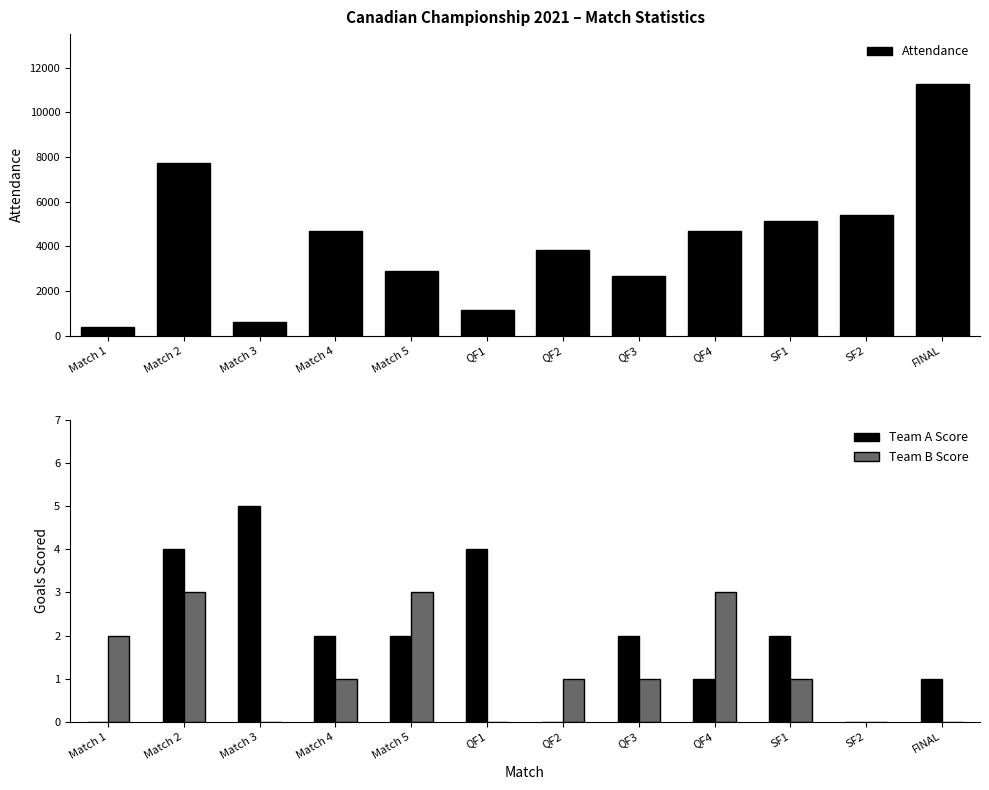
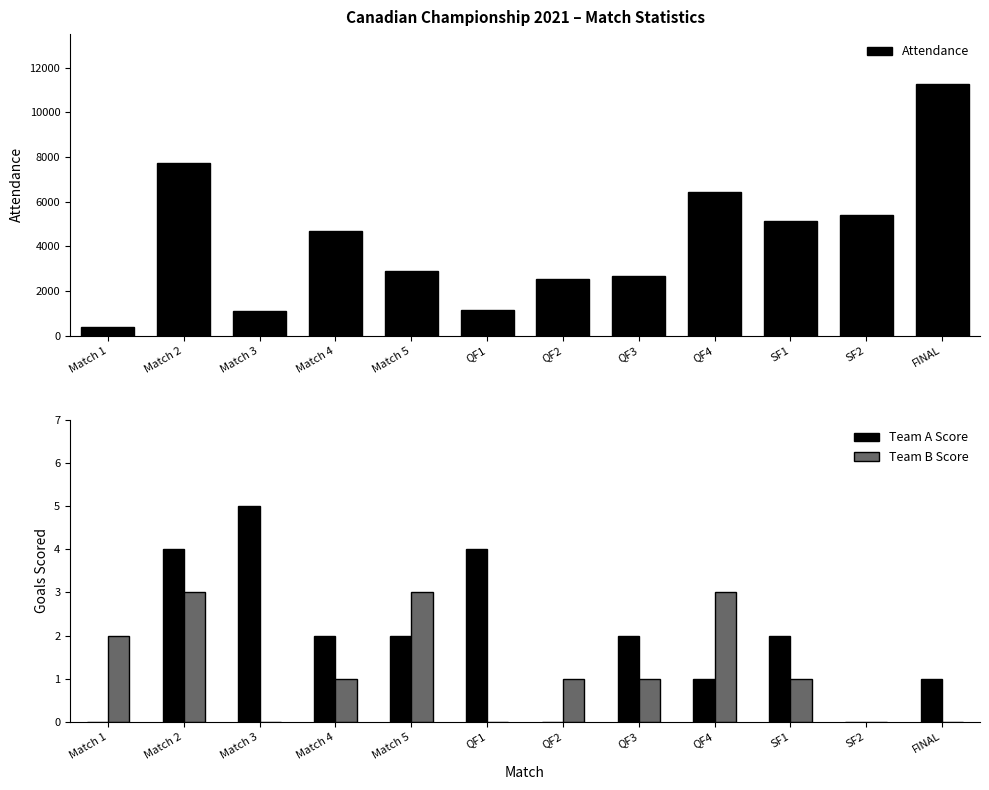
  {
    "Canadian Championship 2021 – Match Statistics": {
      "Match 1": 400,
      "Match 2": 7700,
-     "Match 3": 600,
+     "Match 3": 1100,
      "Match 4": 4700,
      "Match 5": 2900,
      "QF1": 1100,
-     "QF2": 3800,
+     "QF2": 2500,
      "QF3": 2700,
-     "QF4": 4700,
+     "QF4": 6400,
      "SF1": 5100,
      "SF2": 5400,
      "FINAL": 11200
    }
  }
